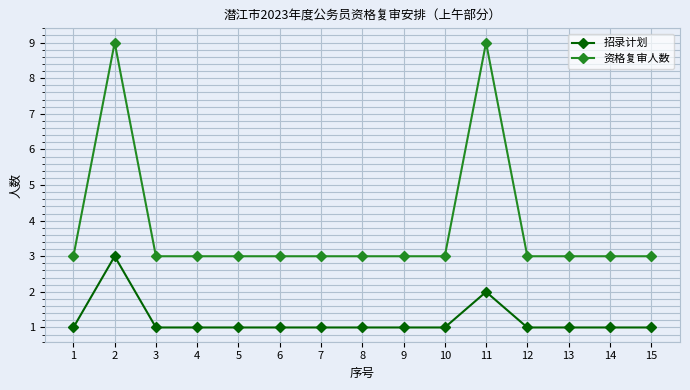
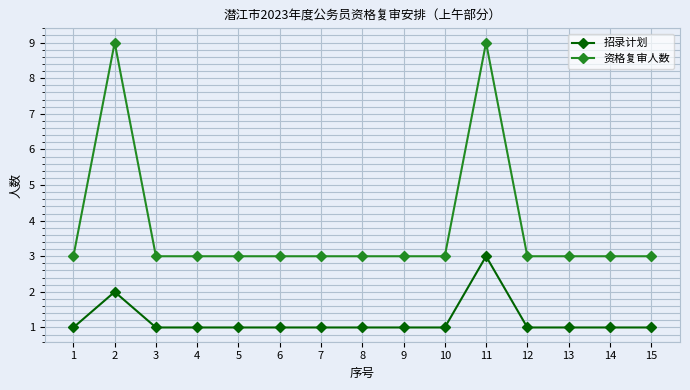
  {
    "招录计划": {
      "1": 1,
-     "2": 3,
+     "2": 2,
      "3": 1,
      "4": 1,
      "5": 1,
      "6": 1,
      "7": 1,
      "8": 1,
      "9": 1,
      "10": 1,
-     "11": 2,
+     "11": 3,
      "12": 1,
      "13": 1,
      "14": 1,
      "15": 1
    },
    "资格复审人数": {
      "1": 3,
      "2": 9,
      "3": 3,
      "4": 3,
      "5": 3,
      "6": 3,
      "7": 3,
      "8": 3,
      "9": 3,
      "10": 3,
      "11": 9,
      "12": 3,
      "13": 3,
      "14": 3,
      "15": 3
    }
  }
